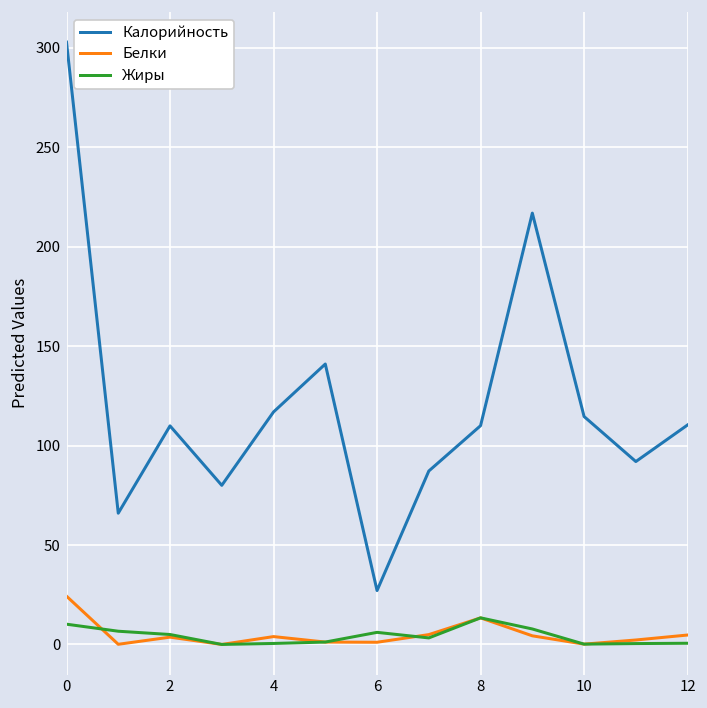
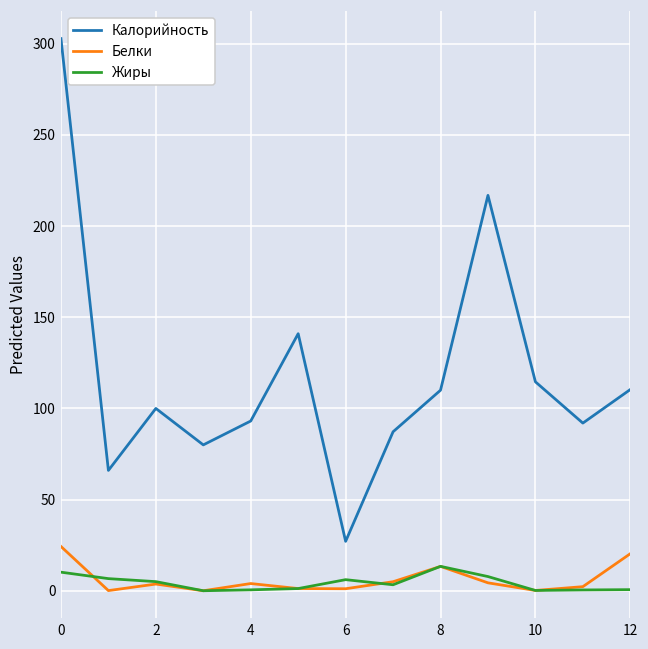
  {
    "Калорийность": {
      "0": 303,
-     "2": 110,
-     "4": 117,
+     "2": 100,
+     "4": 93,
      "6": 27,
      "8": 110,
      "10": 115,
      "12": 110
    },
    "Белки": {
      "0": 24,
      "4": 4,
      "6": 1,
-     "12": 5
+     "12": 20
    },
    "Жиры": {
      "0": 10,
      "4": 1,
      "6": 6,
      "12": 1
    }
  }
